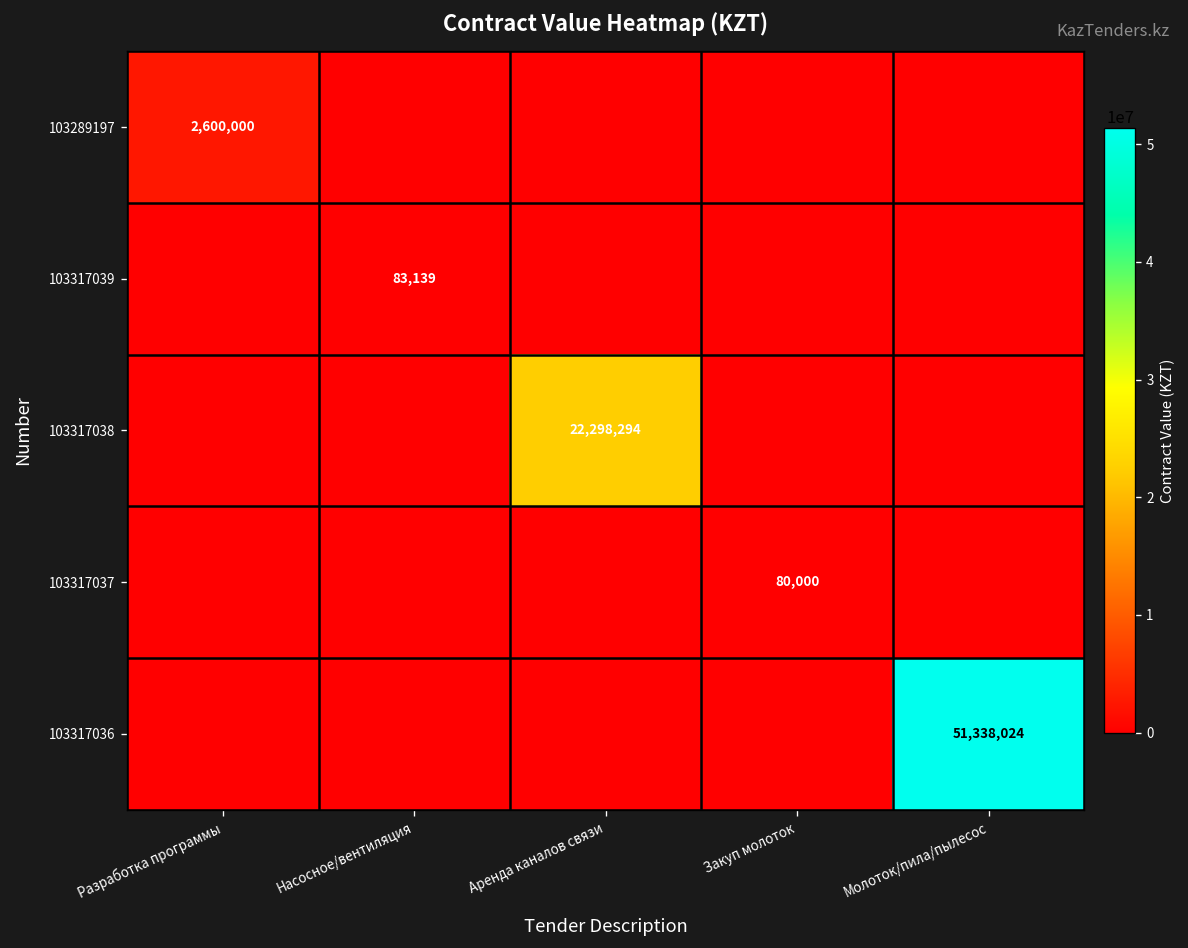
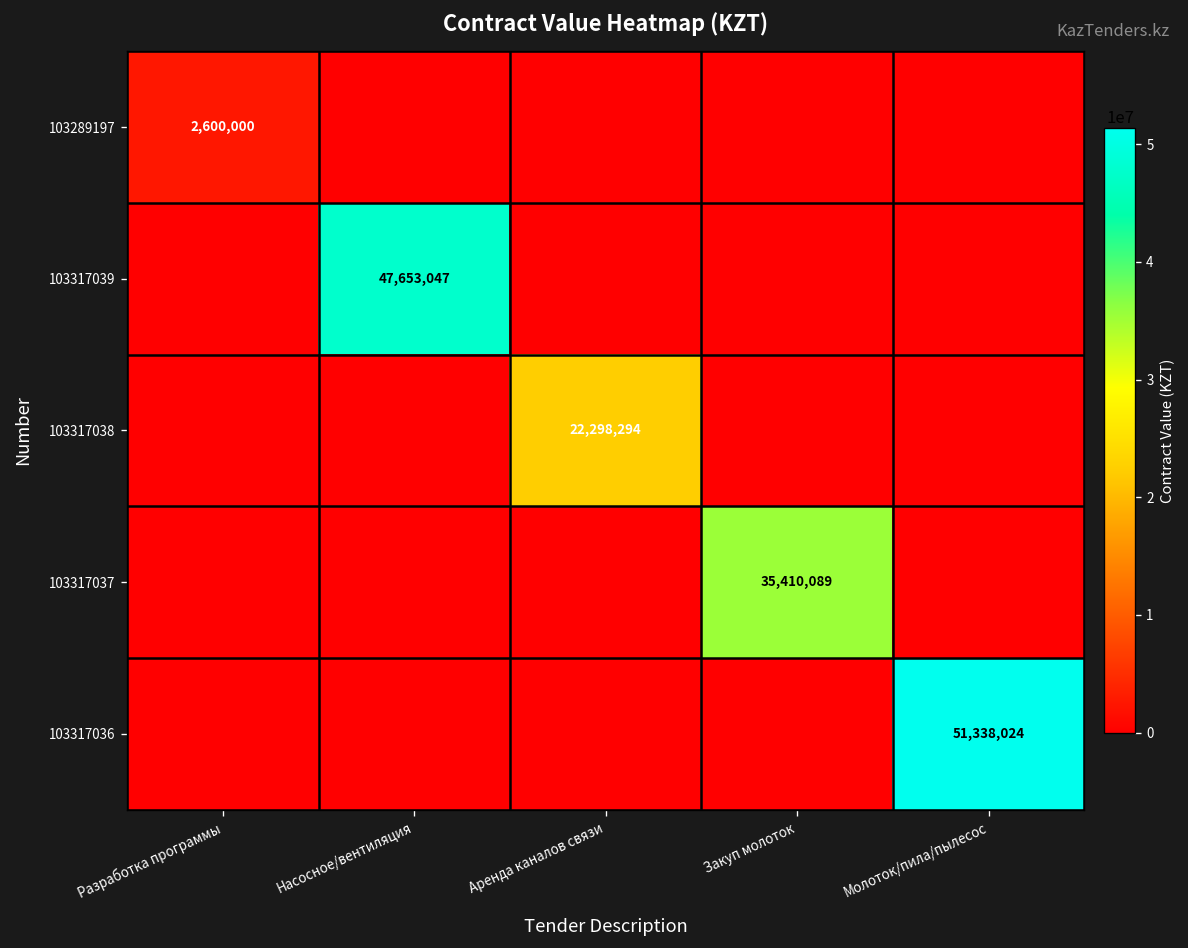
  {
    "103289197": {
      "Разработка программы": "2,600,000"
    },
    "103317039": {
-     "Насосное/вентиляция": "83,139"
+     "Насосное/вентиляция": "47,653,047"
    },
    "103317038": {
      "Аренда каналов связи": "22,298,294"
    },
    "103317037": {
-     "Закуп молоток": "80,000"
+     "Закуп молоток": "35,410,089"
    },
    "103317036": {
      "Молоток/пила/пылесос": "51,338,024"
    }
  }
